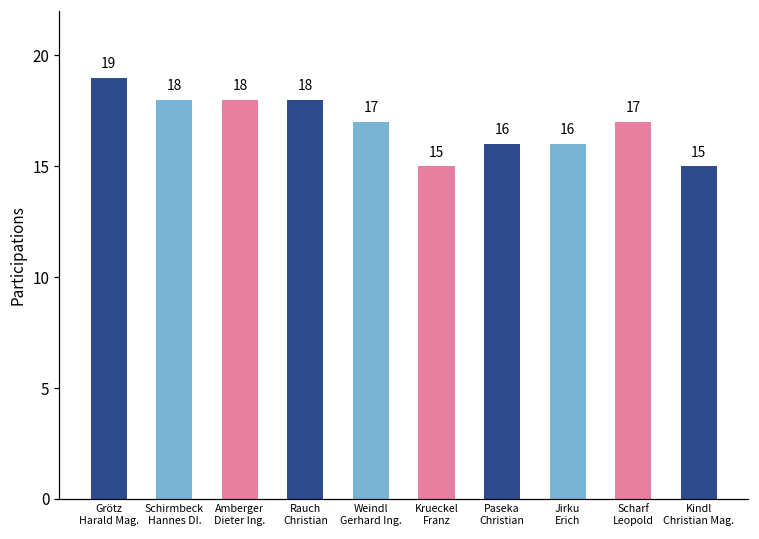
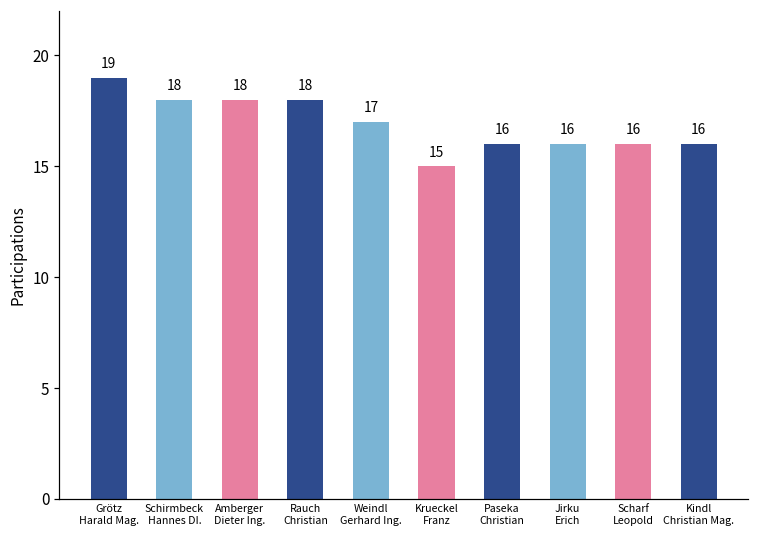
  {
    "Grötz Harald Mag.": 19,
    "Schirmbeck Hannes DI.": 18,
    "Amberger Dieter Ing.": 18,
    "Rauch Christian": 18,
    "Weindl Gerhard Ing.": 17,
    "Krueckel Franz": 15,
    "Paseka Christian": 16,
    "Jirku Erich": 16,
-   "Scharf Leopold": 17,
-   "Kindl Christian Mag.": 15
+   "Scharf Leopold": 16,
+   "Kindl Christian Mag.": 16
  }
